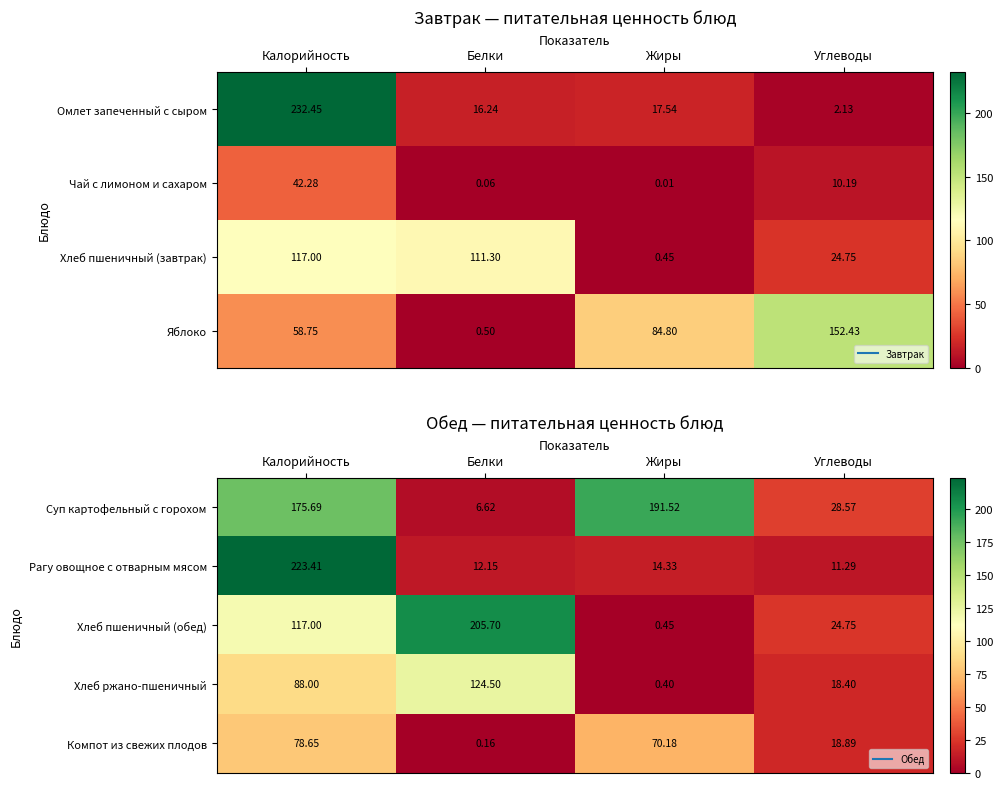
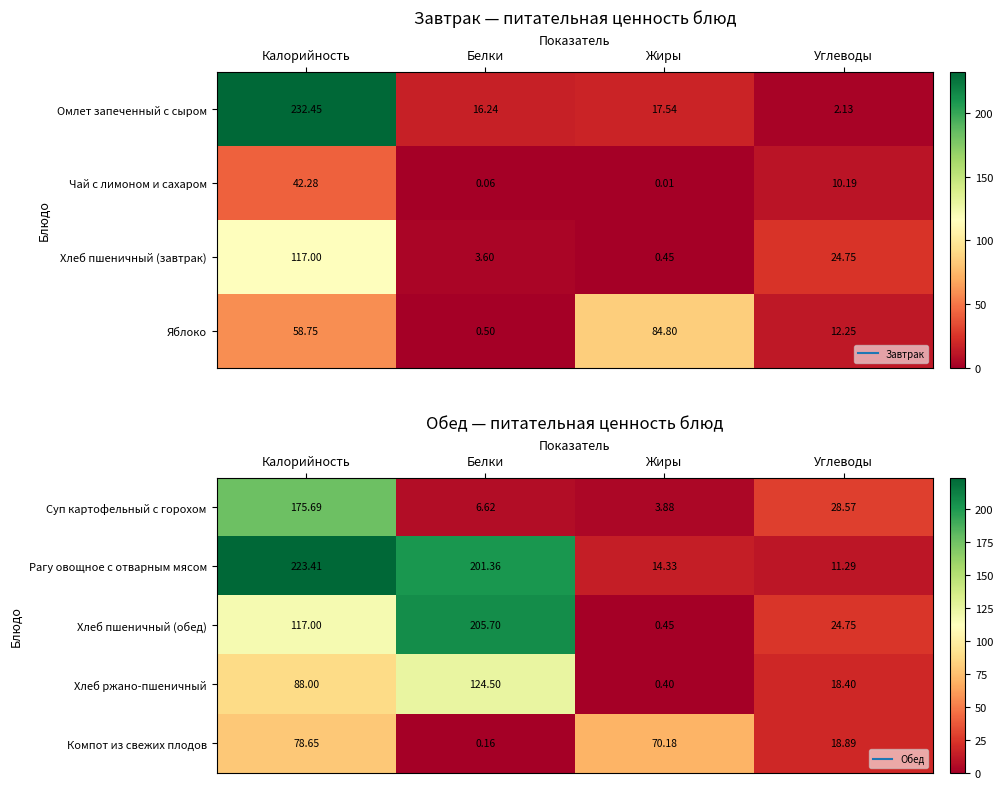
  {
    "Завтрак — питательная ценность блюд": {
      "Омлет запеченный с сыром": {
        "Калорийность": 232.45,
        "Белки": 16.24,
        "Жиры": 17.54,
        "Углеводы": 2.13
      },
      "Чай с лимоном и сахаром": {
        "Калорийность": 42.28,
        "Белки": 0.06,
        "Жиры": 0.01,
        "Углеводы": 10.19
      },
      "Хлеб пшеничный (завтрак)": {
        "Калорийность": 117.00,
-       "Белки": 111.30,
+       "Белки": 3.60,
        "Жиры": 0.45,
        "Углеводы": 24.75
      },
      "Яблоко": {
        "Калорийность": 58.75,
        "Белки": 0.50,
        "Жиры": 84.80,
-       "Углеводы": 152.43
+       "Углеводы": 12.25
      }
    },
    "Обед — питательная ценность блюд": {
      "Суп картофельный с горохом": {
        "Калорийность": 175.69,
        "Белки": 6.62,
-       "Жиры": 191.52,
+       "Жиры": 3.88,
        "Углеводы": 28.57
      },
      "Рагу овощное с отварным мясом": {
        "Калорийность": 223.41,
-       "Белки": 12.15,
+       "Белки": 201.36,
        "Жиры": 14.33,
        "Углеводы": 11.29
      },
      "Хлеб пшеничный (обед)": {
        "Калорийность": 117.00,
        "Белки": 205.70,
        "Жиры": 0.45,
        "Углеводы": 24.75
      },
      "Хлеб ржано-пшеничный": {
        "Калорийность": 88.00,
        "Белки": 124.50,
        "Жиры": 0.40,
        "Углеводы": 18.40
      },
      "Компот из свежих плодов": {
        "Калорийность": 78.65,
        "Белки": 0.16,
        "Жиры": 70.18,
        "Углеводы": 18.89
      }
    }
  }
